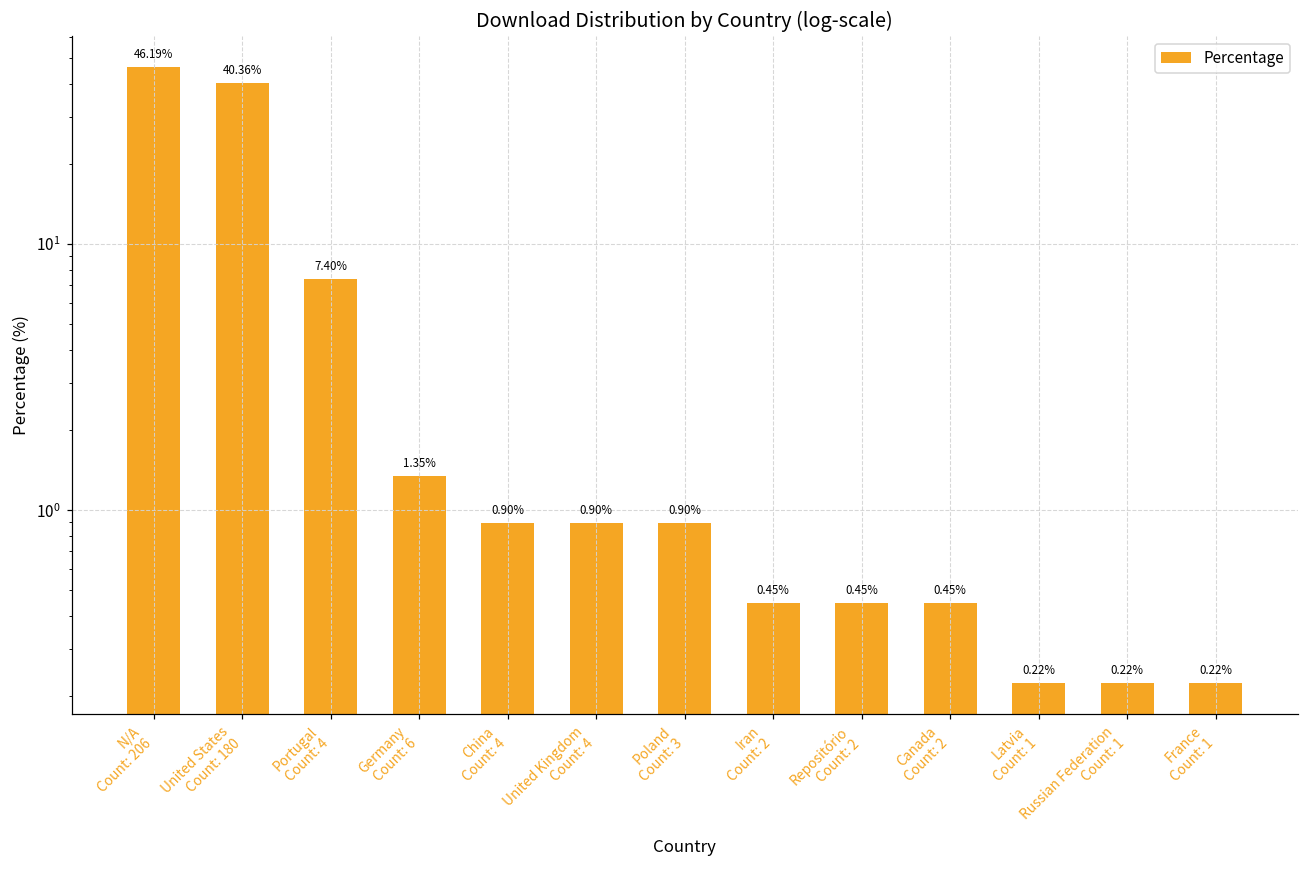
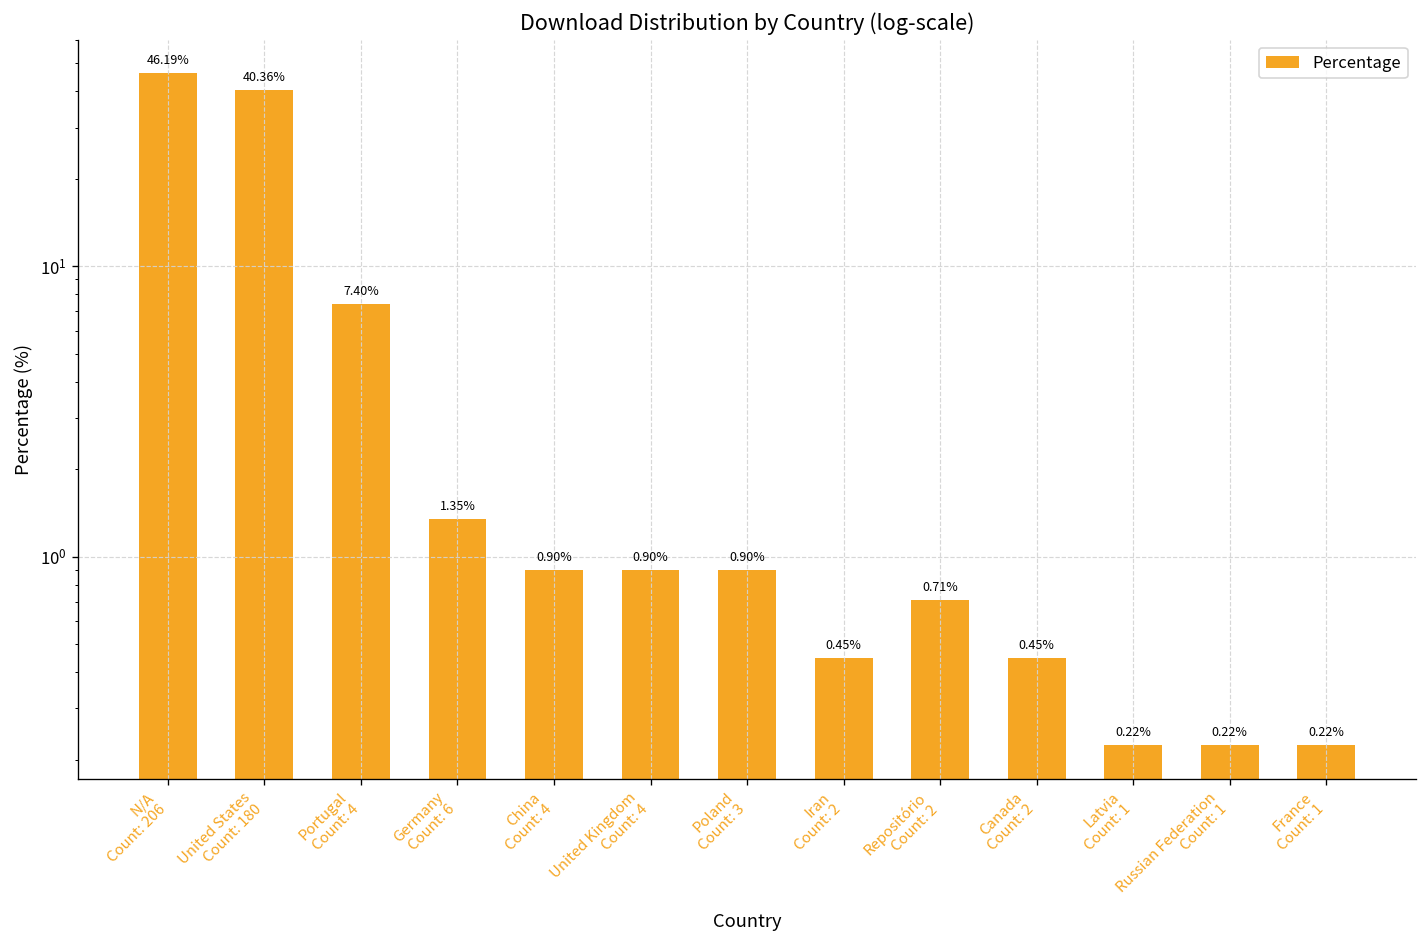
  {
    "N/A Count: 206": "46.19%",
    "United States Count: 180": "40.36%",
    "Portugal Count: 4": "7.40%",
    "Germany Count: 6": "1.35%",
    "China Count: 4": "0.90%",
    "United Kingdom Count: 4": "0.90%",
    "Poland Count: 3": "0.90%",
    "Iran Count: 2": "0.45%",
-   "Repositório Count: 2": "0.45%",
+   "Repositório Count: 2": "0.71%",
    "Canada Count: 2": "0.45%",
    "Latvia Count: 1": "0.22%",
    "Russian Federation Count: 1": "0.22%",
    "France Count: 1": "0.22%"
  }
